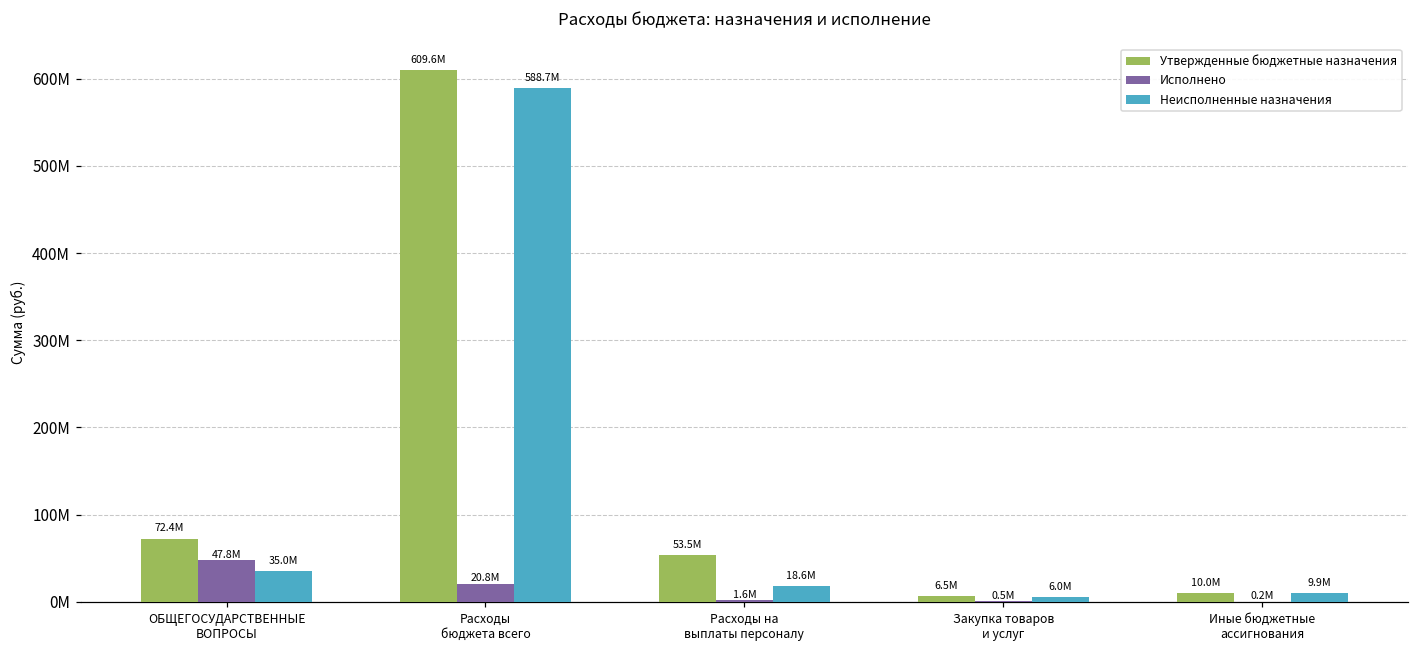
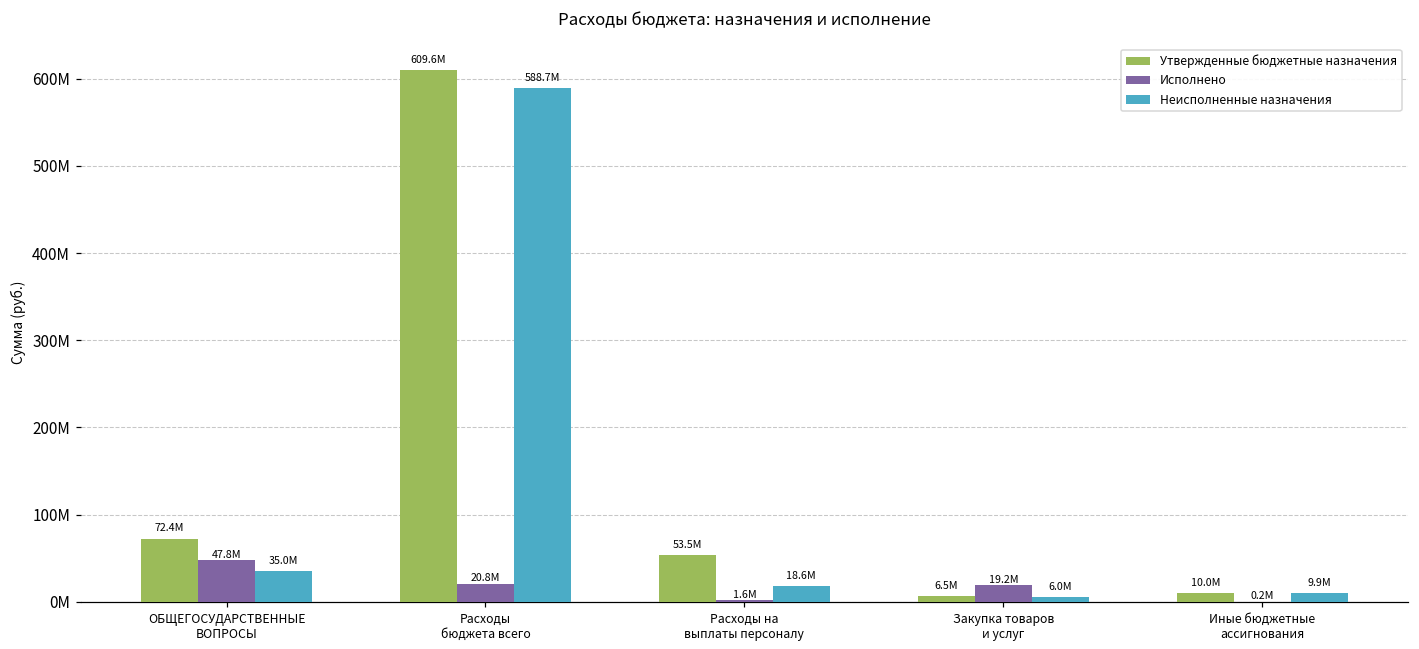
  {
    "Утвержденные бюджетные назначения": {
      "ОБЩЕГОСУДАРСТВЕННЫЕ ВОПРОСЫ": "72.4M",
      "Расходы бюджета всего": "609.6M",
      "Расходы на выплаты персоналу": "53.5M",
      "Закупка товаров и услуг": "6.5M",
      "Иные бюджетные ассигнования": "10.0M"
    },
    "Исполнено": {
      "ОБЩЕГОСУДАРСТВЕННЫЕ ВОПРОСЫ": "47.8M",
      "Расходы бюджета всего": "20.8M",
      "Расходы на выплаты персоналу": "1.6M",
-     "Закупка товаров и услуг": "0.5M",
+     "Закупка товаров и услуг": "19.2M",
      "Иные бюджетные ассигнования": "0.2M"
    },
    "Неисполненные назначения": {
      "ОБЩЕГОСУДАРСТВЕННЫЕ ВОПРОСЫ": "35.0M",
      "Расходы бюджета всего": "588.7M",
      "Расходы на выплаты персоналу": "18.6M",
      "Закупка товаров и услуг": "6.0M",
      "Иные бюджетные ассигнования": "9.9M"
    }
  }
